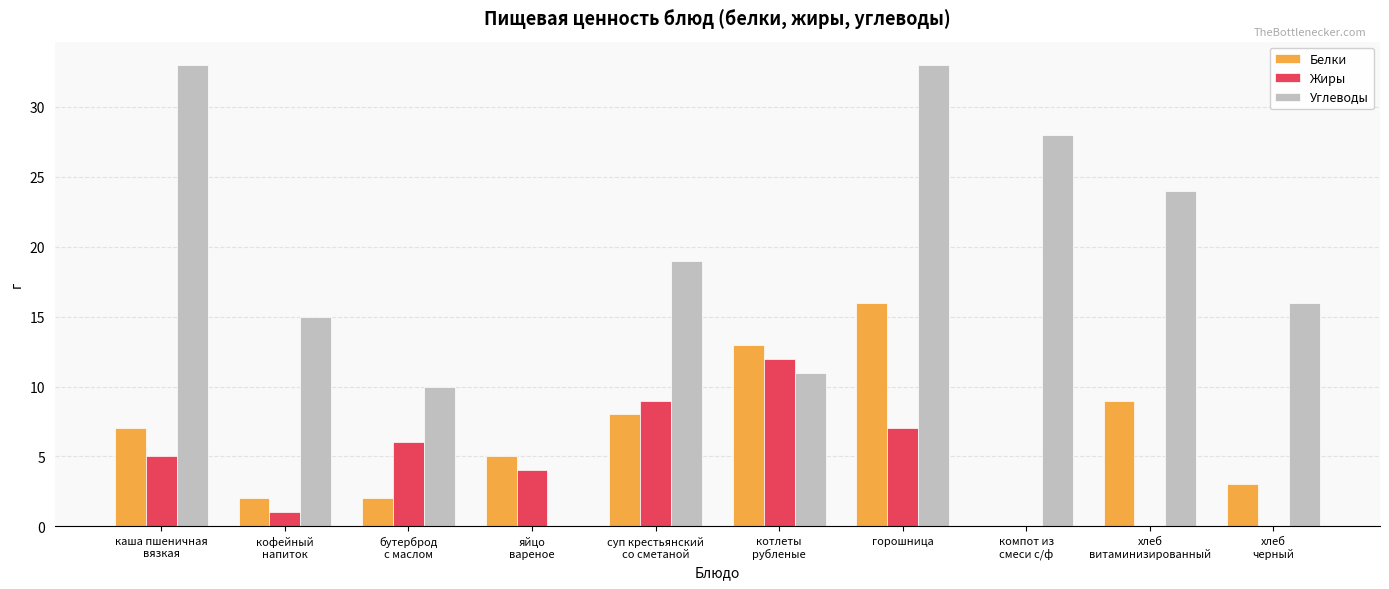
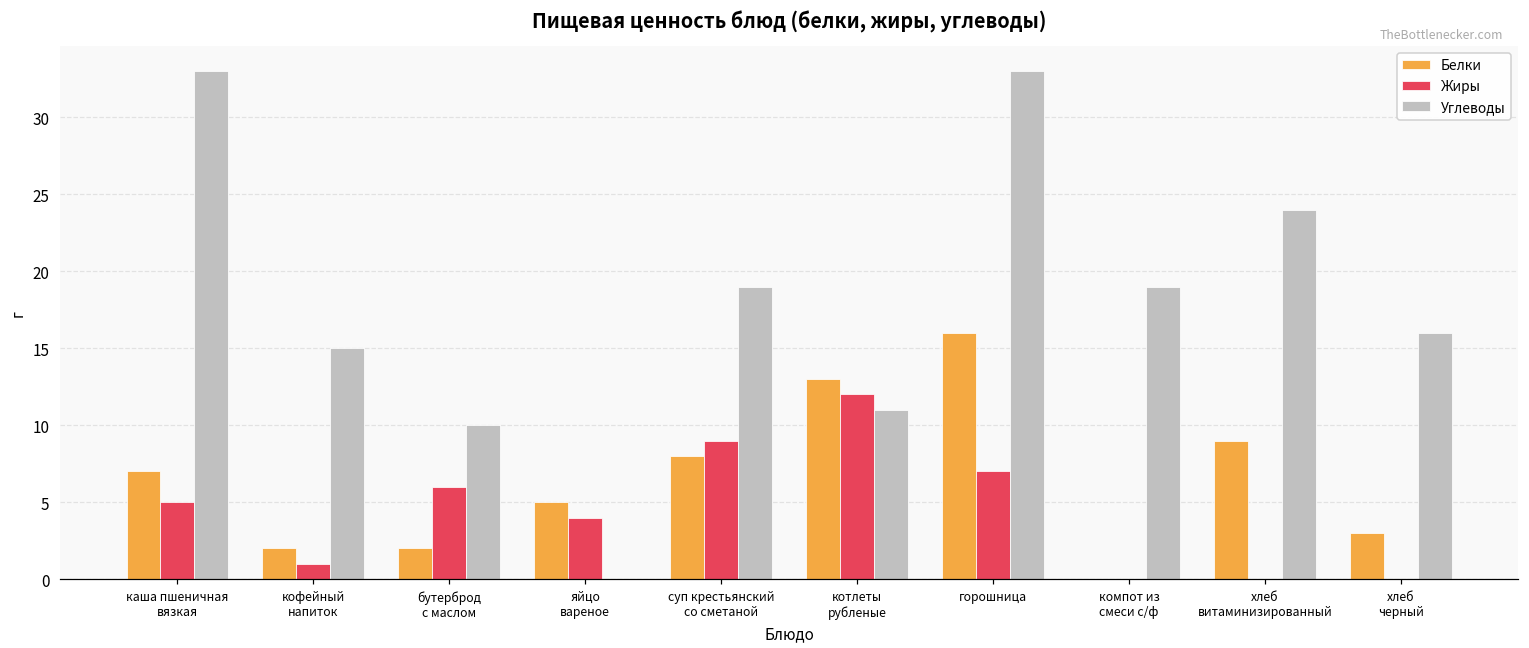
  {
    "Белки": {
      "каша пшеничная вязкая": 7,
      "кофейный напиток": 2,
      "бутерброд с маслом": 2,
      "яйцо вареное": 5,
      "суп крестьянский со сметаной": 8,
      "котлеты рубленые": 13,
      "горошница": 16,
      "компот из смеси с/ф": 0,
      "хлеб витаминизированный": 9,
      "хлеб черный": 3
    },
    "Жиры": {
      "каша пшеничная вязкая": 5,
      "кофейный напиток": 1,
      "бутерброд с маслом": 6,
      "яйцо вареное": 4,
      "суп крестьянский со сметаной": 9,
      "котлеты рубленые": 12,
      "горошница": 7,
      "компот из смеси с/ф": 0,
      "хлеб витаминизированный": 0,
      "хлеб черный": 0
    },
    "Углеводы": {
      "каша пшеничная вязкая": 33,
      "кофейный напиток": 15,
      "бутерброд с маслом": 10,
      "яйцо вареное": 0,
      "суп крестьянский со сметаной": 19,
      "котлеты рубленые": 11,
      "горошница": 33,
-     "компот из смеси с/ф": 28,
+     "компот из смеси с/ф": 19,
      "хлеб витаминизированный": 24,
      "хлеб черный": 16
    }
  }
